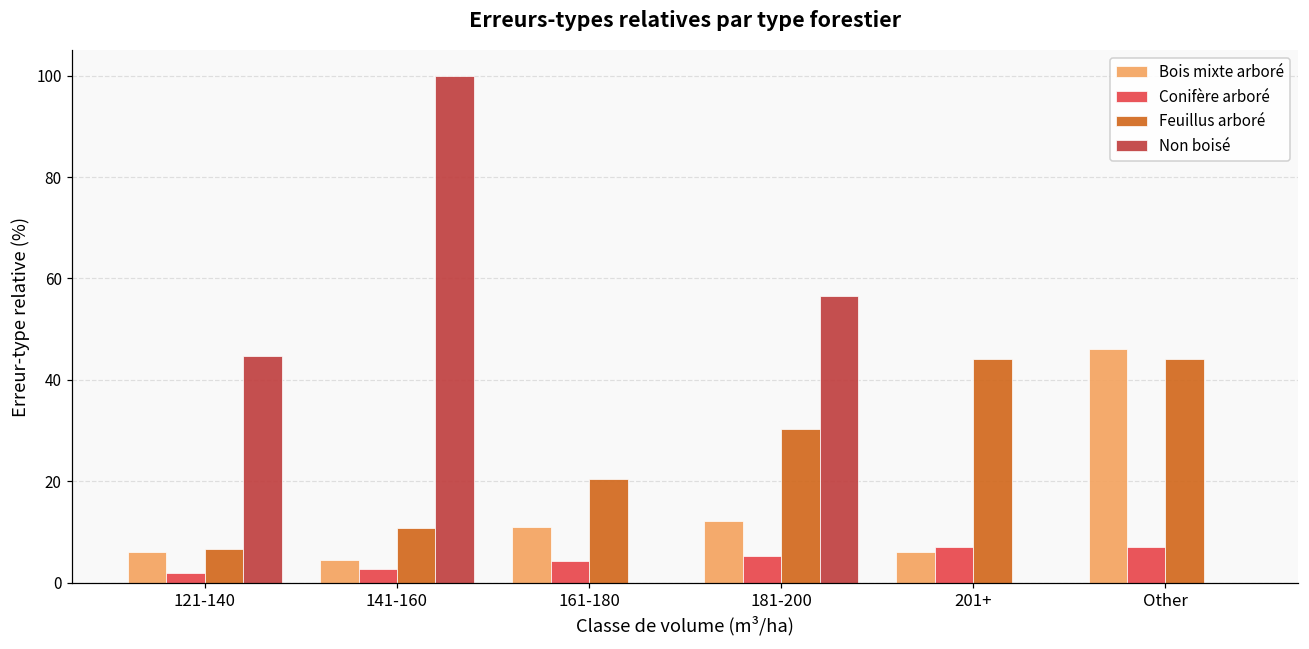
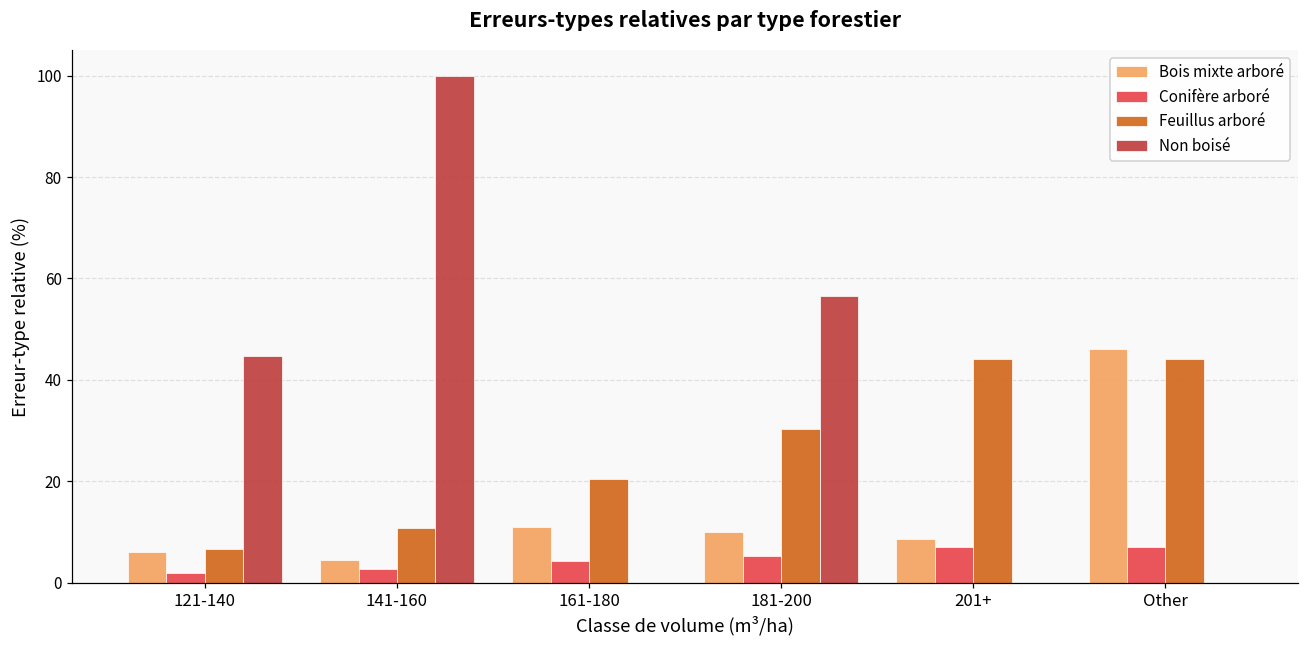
  {
    "Bois mixte arboré": {
      "121-140": 6,
      "141-160": 4,
      "161-180": 11,
-     "181-200": 12,
-     "201+": 6,
+     "181-200": 10,
+     "201+": 9,
      "Other": 46
    }
  }
